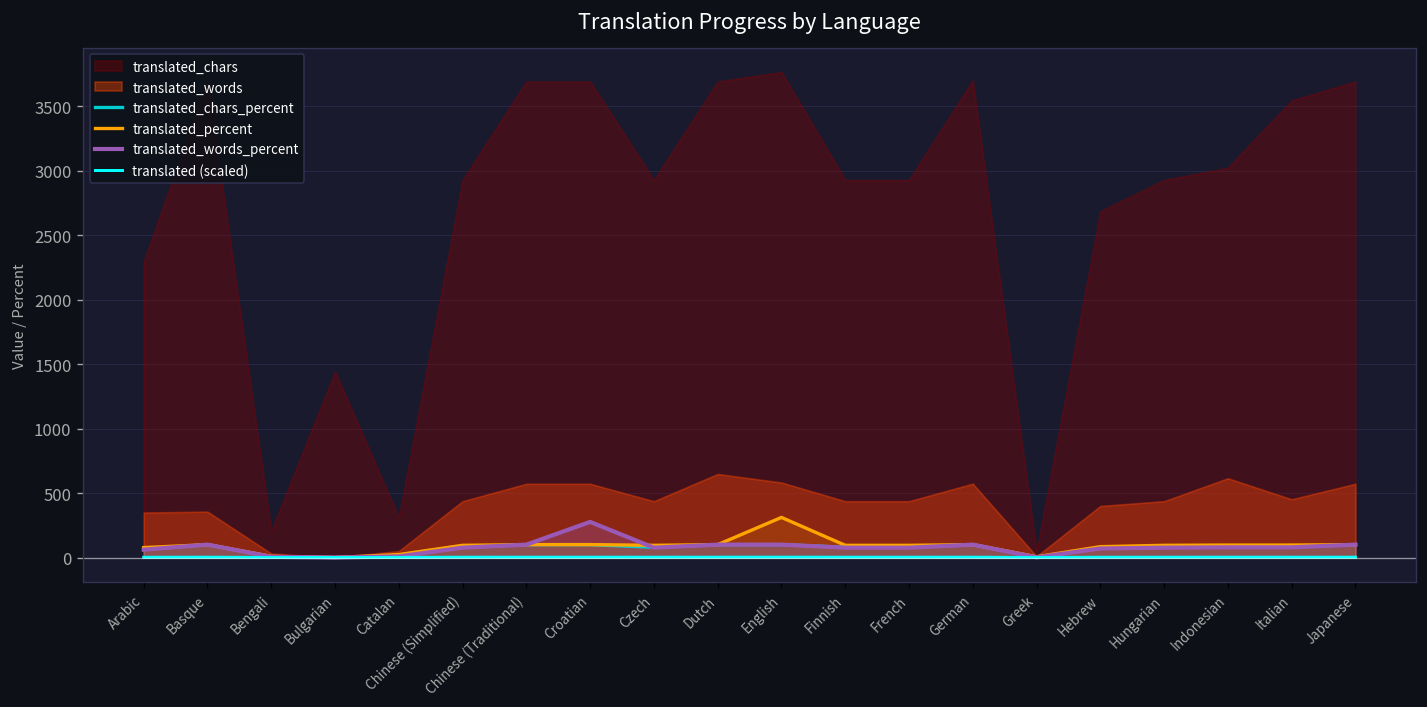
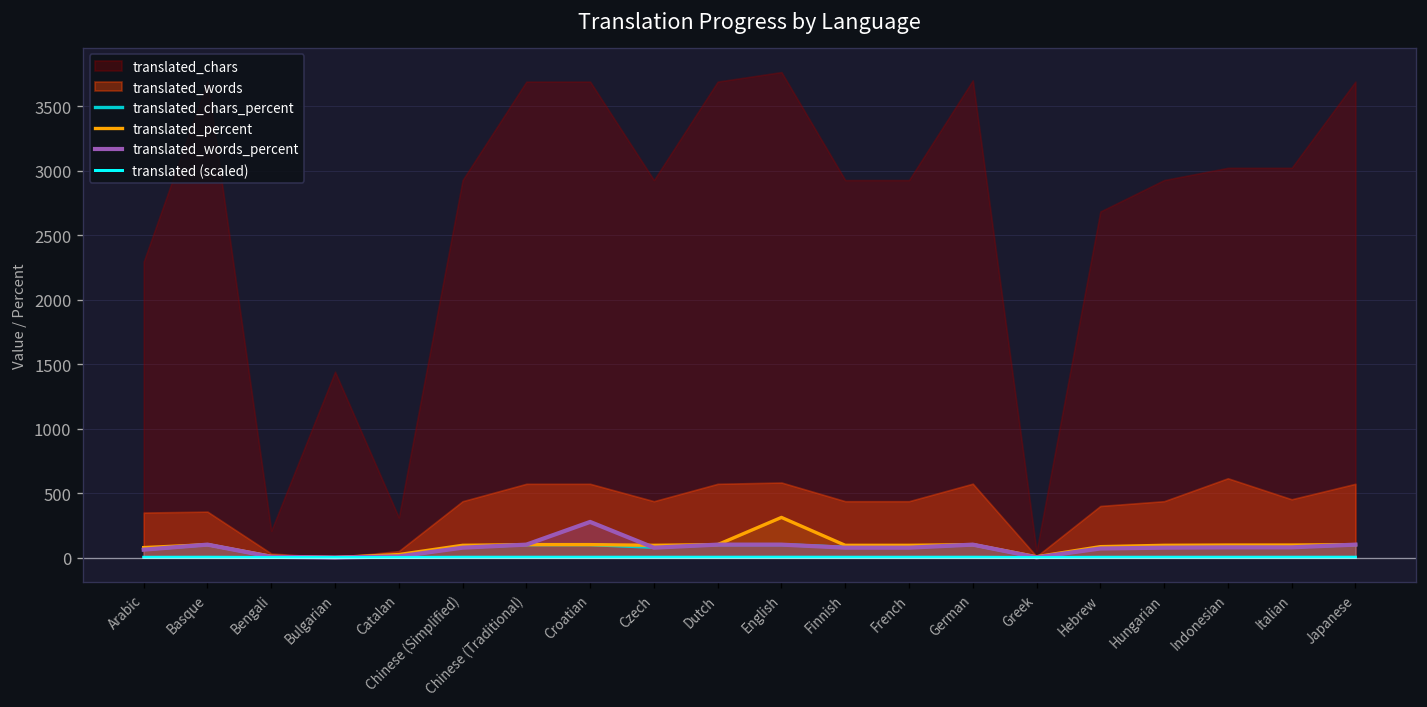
  {
    "translated_chars": {
      "Arabic": 2300,
      "Bengali": 210,
      "Bulgarian": 1440,
      "Catalan": 310,
      "Chinese (Simplified)": 2930,
      "Chinese (Traditional)": 3690,
      "Croatian": 3690,
      "Czech": 2930,
      "Dutch": 3690,
      "English": 3770,
      "Finnish": 2930,
      "French": 2930,
      "German": 3700,
      "Greek": 50,
      "Hebrew": 2690,
      "Hungarian": 2930,
      "Indonesian": 3020,
-     "Italian": 3550,
+     "Italian": 3020,
      "Japanese": 3690
    },
    "translated_words": {
      "Arabic": 350,
      "Basque": 360,
      "Catalan": 50,
      "Chinese (Simplified)": 440,
      "Chinese (Traditional)": 570,
      "Croatian": 570,
      "Czech": 440,
-     "Dutch": 650,
+     "Dutch": 570,
      "English": 580,
      "Finnish": 440,
      "French": 440,
      "German": 570,
      "Hebrew": 400,
      "Hungarian": 440,
      "Indonesian": 620,
      "Italian": 450,
      "Japanese": 570
    },
    "translated (scaled)": {
      "Arabic": 0,
      "Basque": 0,
      "Chinese (Simplified)": 0,
      "Chinese (Traditional)": 0,
      "Croatian": 0,
      "Czech": 0,
      "Dutch": 0,
      "English": 0,
      "Finnish": 0,
      "French": 0,
      "German": 0,
      "Hebrew": 0,
      "Hungarian": 0,
      "Indonesian": 0,
      "Italian": 0,
      "Japanese": 0
    },
    "translated_percent": {
      "English": 310
    },
    "translated_words_percent": {
      "Croatian": 280
    }
  }
